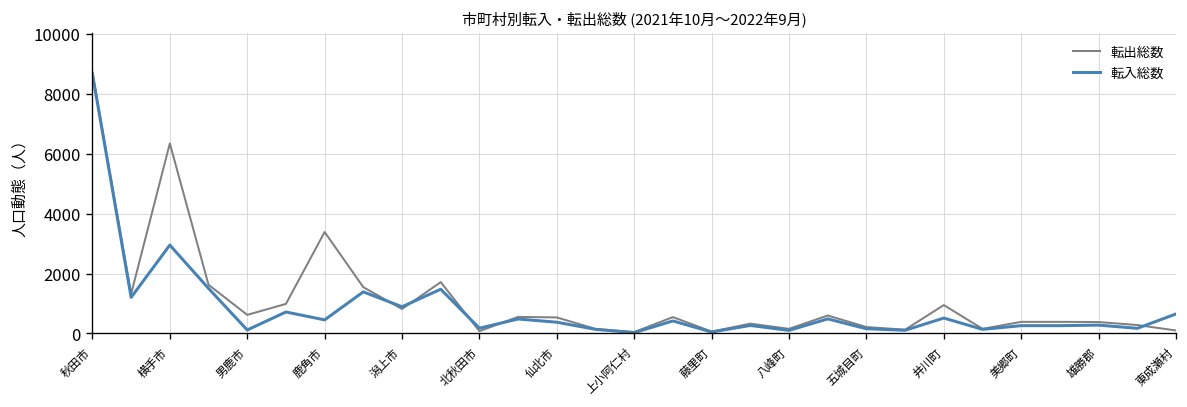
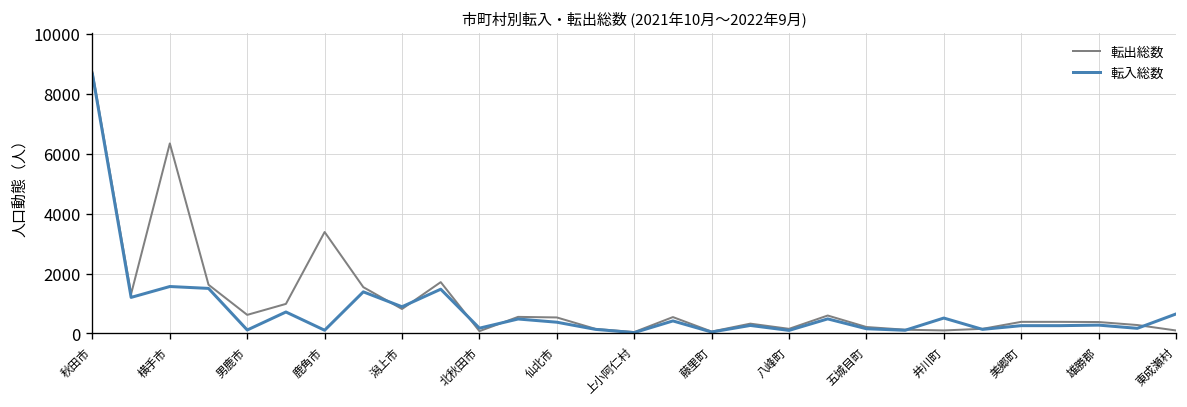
  {
    "転出総数": {
      "横手市": 6300,
      "男鹿市": 600,
      "鹿角市": 3400,
      "仙北市": 500,
-     "井川町": 900,
+     "井川町": 100,
      "美郷町": 400,
      "雄勝郡": 400,
      "東成瀬村": 100
    },
    "転入総数": {
-     "横手市": 3000,
+     "横手市": 1600,
      "男鹿市": 100,
-     "鹿角市": 500,
+     "鹿角市": 100,
      "仙北市": 400,
      "井川町": 500,
      "美郷町": 300,
      "雄勝郡": 300,
      "東成瀬村": 700
    }
  }
